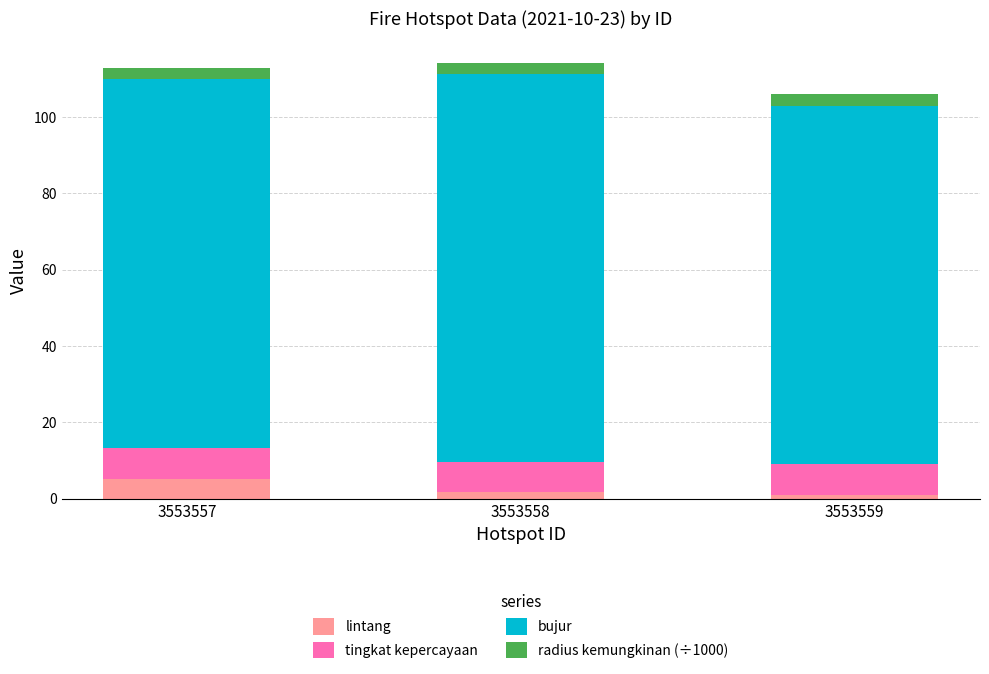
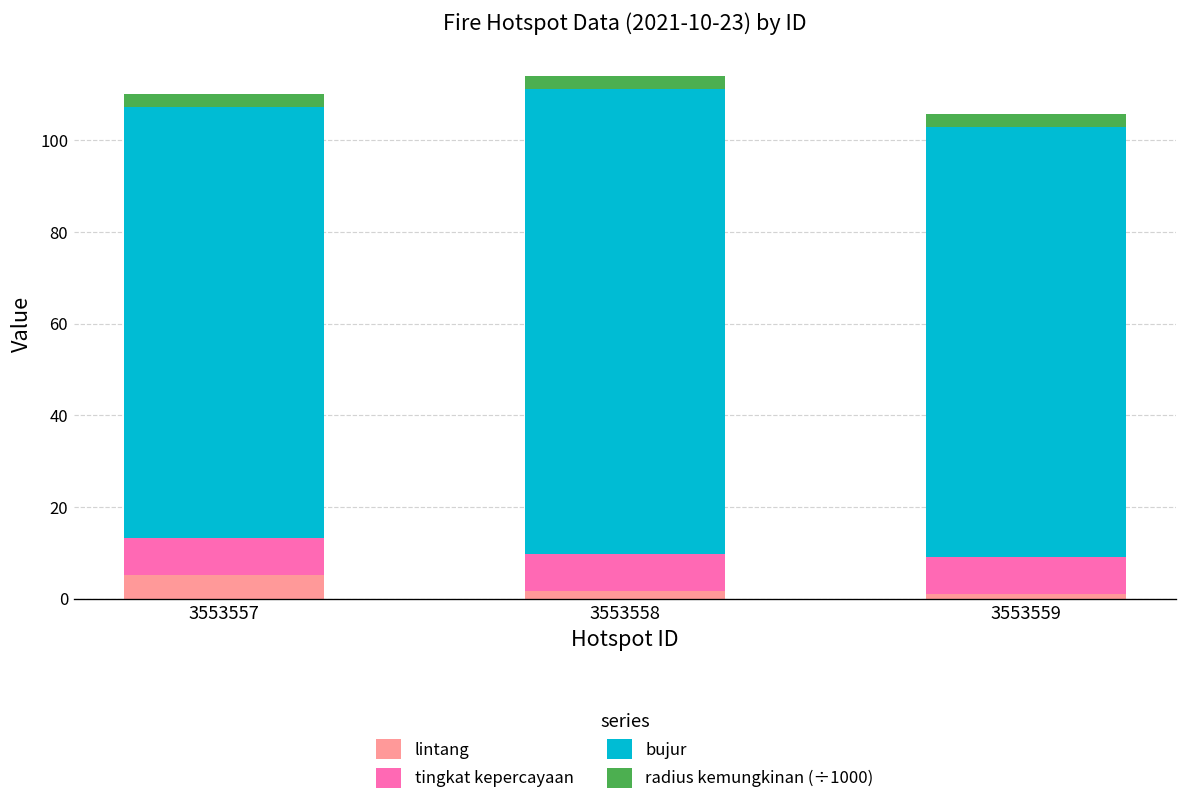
  {
    "bujur": {
-     "3553557": 97,
+     "3553557": 94,
      "3553558": 101,
      "3553559": 94
    },
    "radius kemungkinan (÷1000)": {
      "3553557": 3,
      "3553558": 3,
      "3553559": 3
    }
  }
